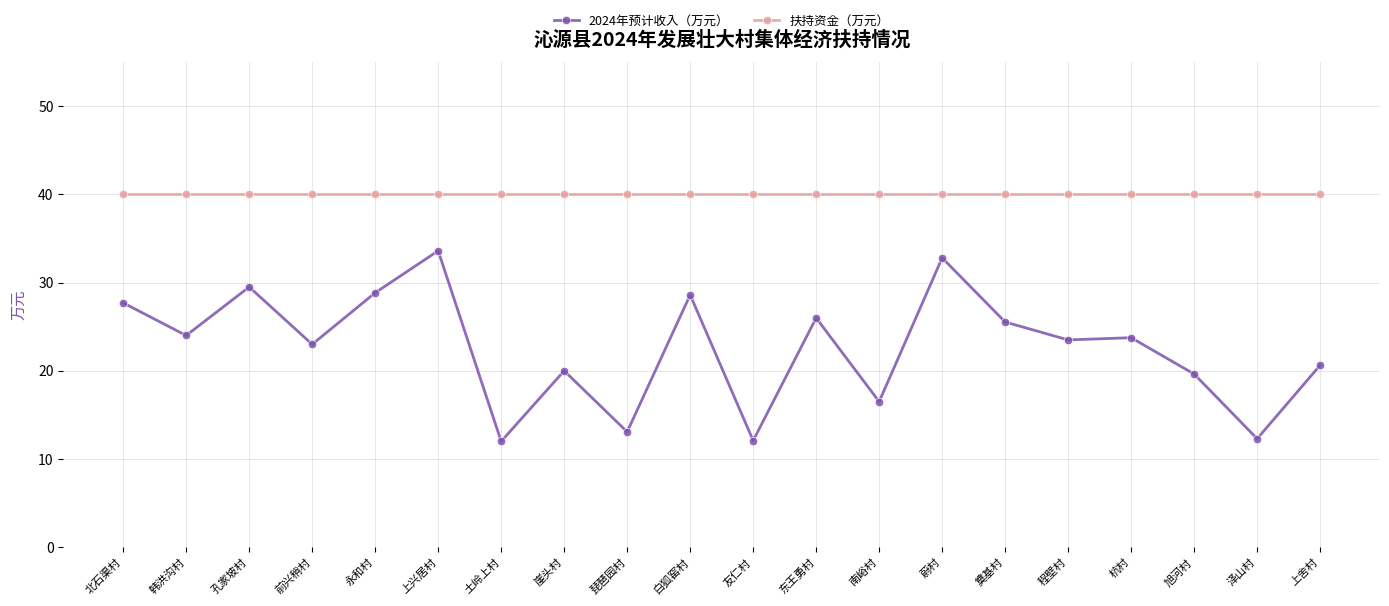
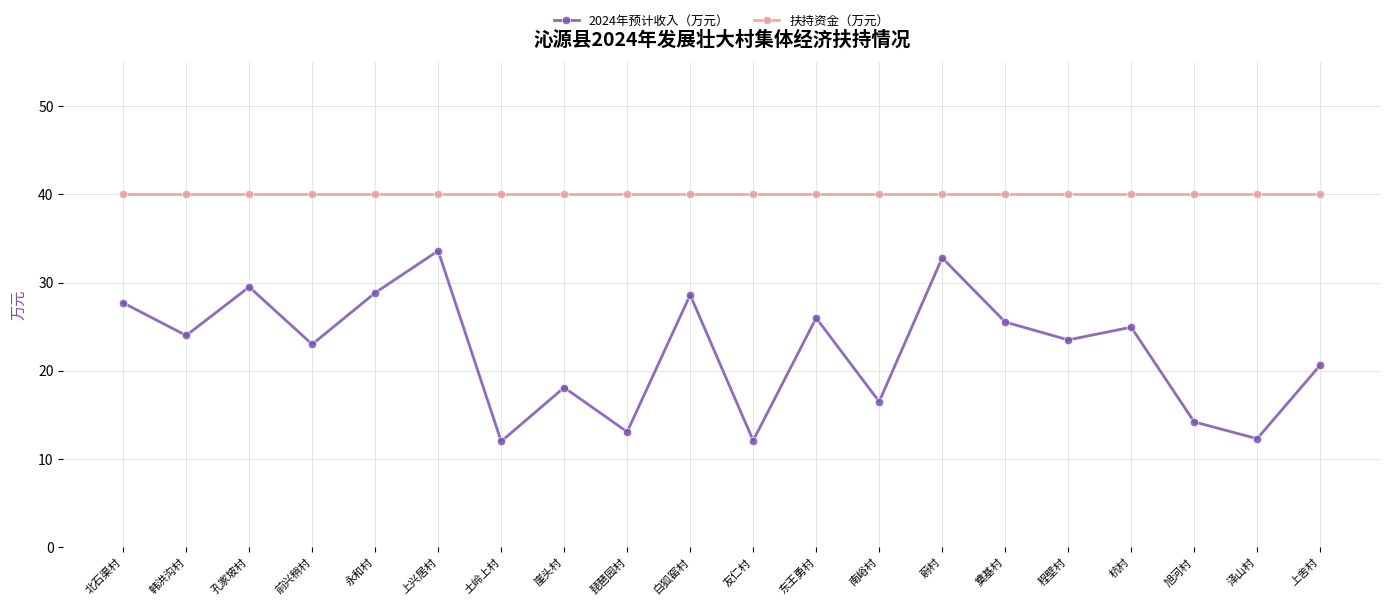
  {
    "2024年预计收入（万元）": {
      "北石渠村": 28,
      "韩洪沟村": 24,
      "孔家坡村": 30,
      "前兴稍村": 23,
      "永和村": 29,
      "上兴居村": 34,
      "土岭上村": 12,
-     "崖头村": 20,
+     "崖头村": 18,
      "琵琶园村": 13,
      "白狐窑村": 29,
      "友仁村": 12,
      "东王勇村": 26,
      "南峪村": 17,
      "蔚村": 33,
      "奠基村": 26,
      "程壁村": 24,
-     "杭村": 24,
-     "旭河村": 20,
+     "杭村": 25,
+     "旭河村": 14,
      "泽山村": 12,
      "上舍村": 21
    },
    "扶持资金（万元）": {
      "北石渠村": 40,
      "韩洪沟村": 40,
      "孔家坡村": 40,
      "前兴稍村": 40,
      "永和村": 40,
      "上兴居村": 40,
      "土岭上村": 40,
      "崖头村": 40,
      "琵琶园村": 40,
      "白狐窑村": 40,
      "友仁村": 40,
      "东王勇村": 40,
      "南峪村": 40,
      "蔚村": 40,
      "奠基村": 40,
      "程壁村": 40,
      "杭村": 40,
      "旭河村": 40,
      "泽山村": 40,
      "上舍村": 40
    }
  }
